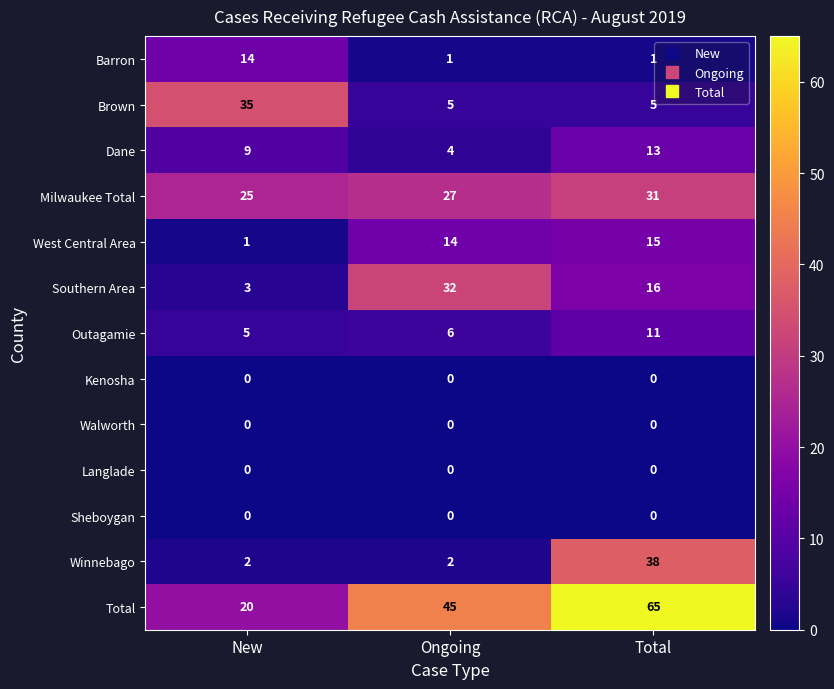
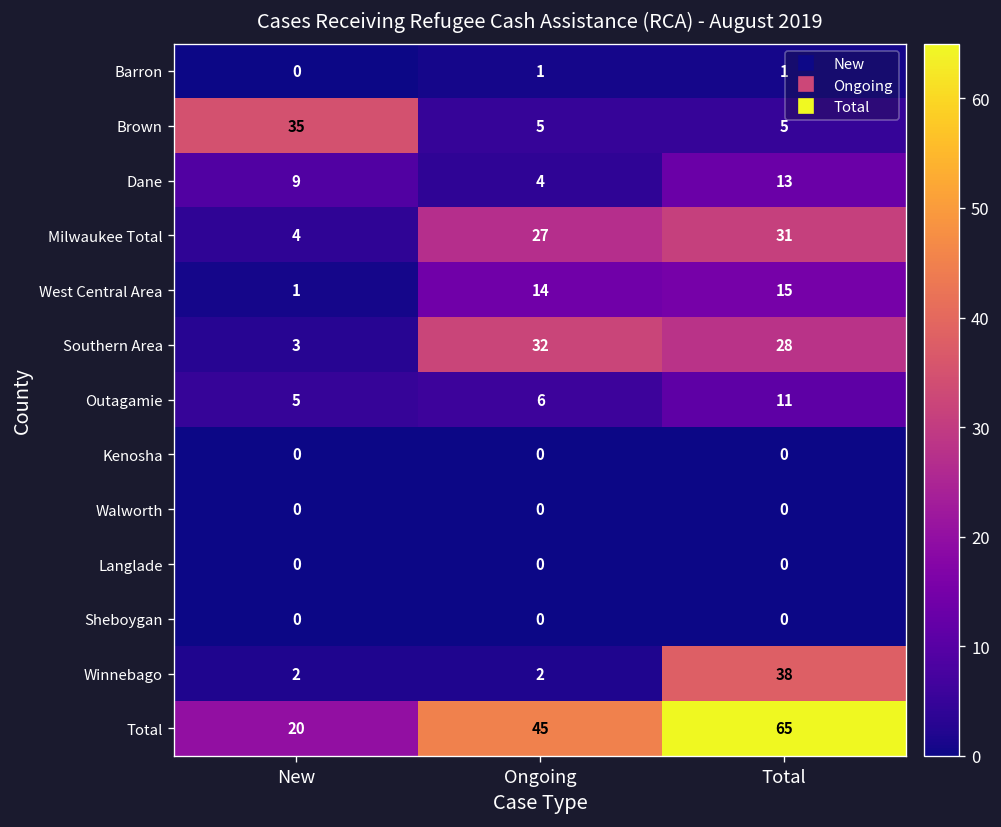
  {
    "Barron": {
-     "New": 14,
+     "New": 0,
      "Ongoing": 1
    },
    "Brown": {
      "New": 35,
      "Ongoing": 5
    },
    "Dane": {
      "New": 9,
      "Ongoing": 4,
      "Total": 13
    },
    "Milwaukee Total": {
-     "New": 25,
+     "New": 4,
      "Ongoing": 27,
      "Total": 31
    },
    "West Central Area": {
      "New": 1,
      "Ongoing": 14,
      "Total": 15
    },
    "Southern Area": {
      "New": 3,
      "Ongoing": 32,
-     "Total": 16
+     "Total": 28
    },
    "Outagamie": {
      "New": 5,
      "Ongoing": 6,
      "Total": 11
    },
    "Kenosha": {
      "New": 0,
      "Ongoing": 0,
      "Total": 0
    },
    "Walworth": {
      "New": 0,
      "Ongoing": 0,
      "Total": 0
    },
    "Langlade": {
      "New": 0,
      "Ongoing": 0,
      "Total": 0
    },
    "Sheboygan": {
      "New": 0,
      "Ongoing": 0,
      "Total": 0
    },
    "Winnebago": {
      "New": 2,
      "Ongoing": 2,
      "Total": 38
    },
    "Total": {
      "New": 20,
      "Ongoing": 45,
      "Total": 65
    }
  }
